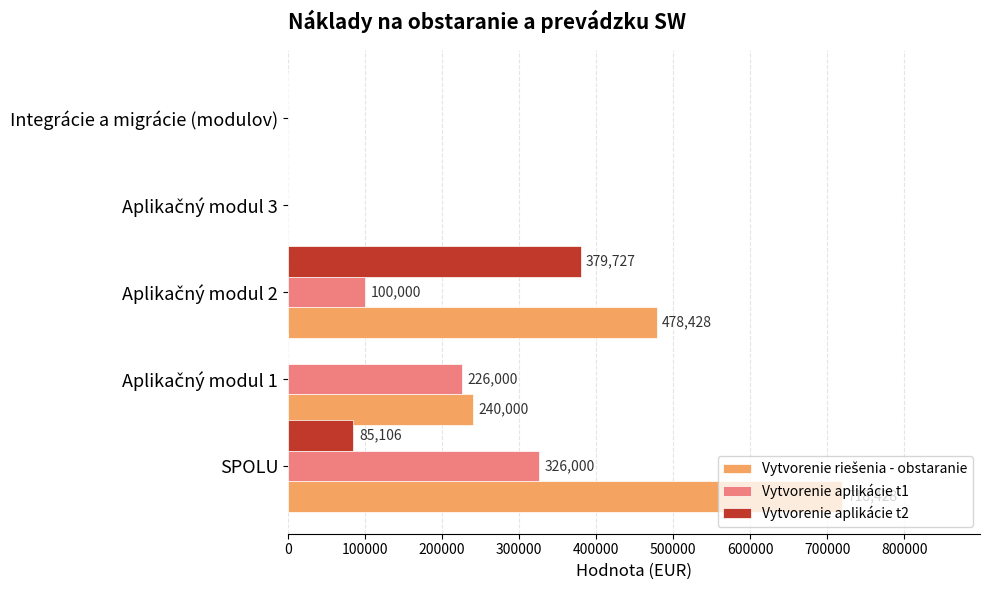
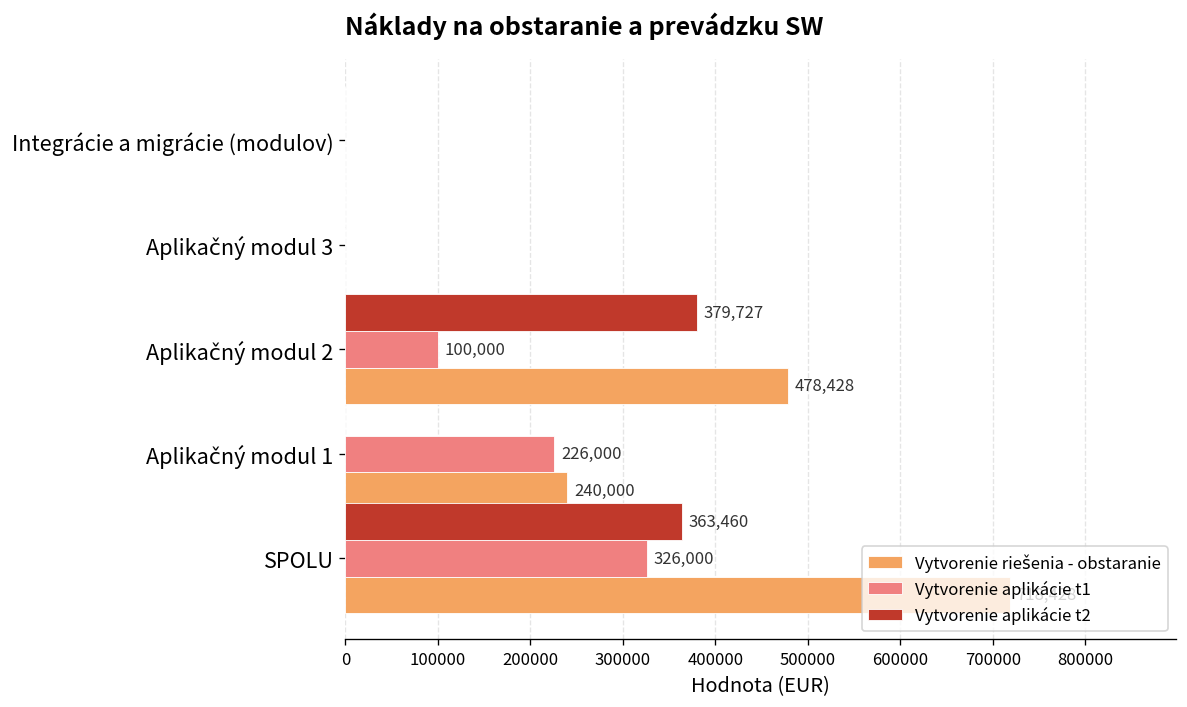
  {
    "Vytvorenie aplikácie t2": {
      "Aplikačný modul 2": "379,727",
-     "SPOLU": "85,106"
+     "SPOLU": "363,460"
    }
  }
